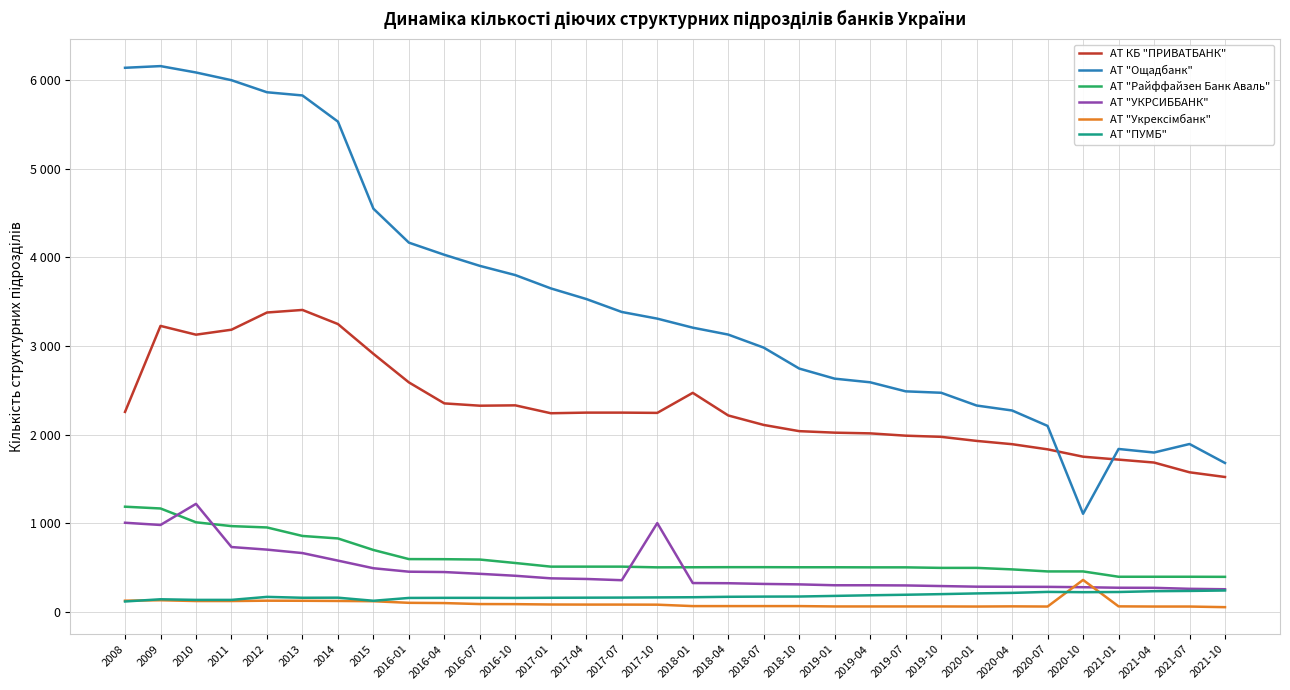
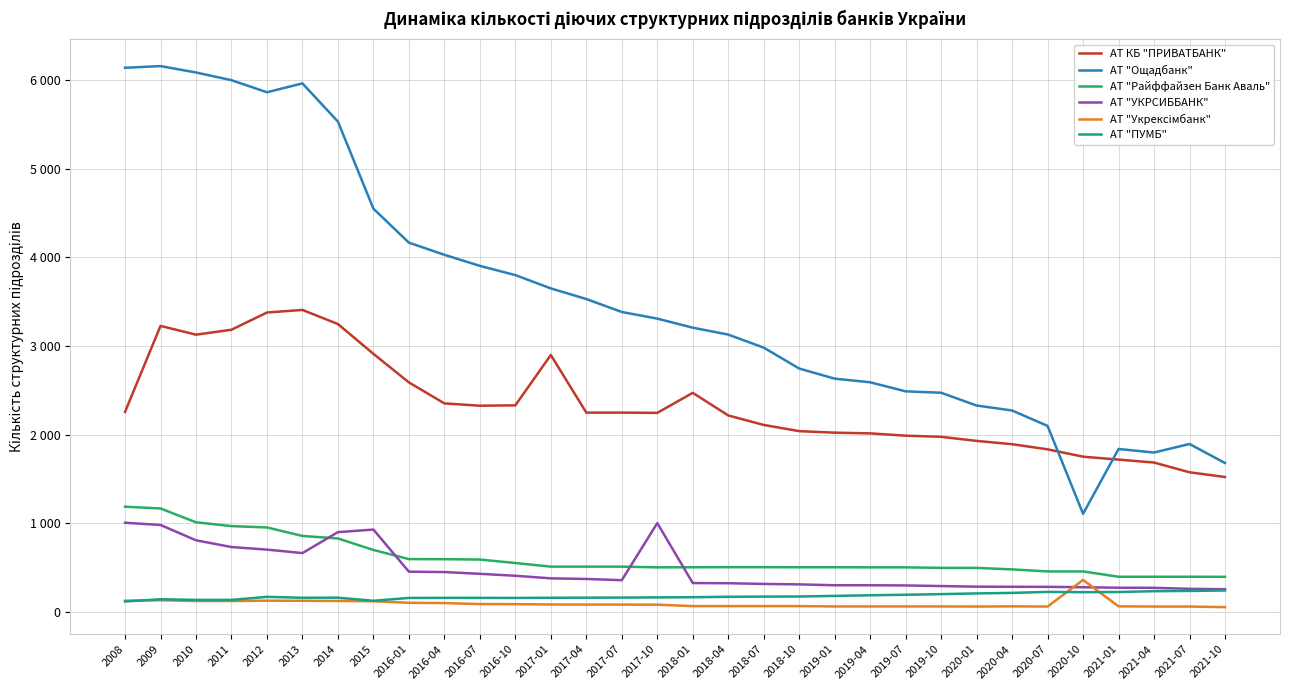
  {
    "АТ КБ \"ПРИВАТБАНК\"": {
      "2008": 2300,
      "2009": 3200,
      "2010": 3100,
      "2011": 3200,
      "2012": 3400,
      "2013": 3400,
      "2014": 3200,
      "2015": 2900,
      "2016-01": 2600,
      "2016-04": 2400,
      "2016-07": 2300,
      "2016-10": 2300,
-     "2017-01": 2200,
+     "2017-01": 2900,
      "2017-04": 2200,
      "2017-07": 2200,
      "2017-10": 2200,
      "2018-01": 2500,
      "2018-04": 2200,
      "2018-07": 2100,
      "2018-10": 2000,
      "2019-01": 2000,
      "2019-04": 2000,
      "2019-07": 2000,
      "2019-10": 2000,
      "2020-01": 1900,
      "2020-04": 1900,
      "2020-07": 1800,
      "2020-10": 1800,
      "2021-01": 1700,
      "2021-04": 1700,
      "2021-07": 1600,
      "2021-10": 1500
    },
    "АТ \"Ощадбанк\"": {
      "2008": 6100,
      "2009": 6200,
      "2010": 6100,
      "2011": 6000,
      "2012": 5900,
-     "2013": 5800,
+     "2013": 6000,
      "2014": 5500,
      "2015": 4500,
      "2016-01": 4200,
      "2016-04": 4000,
      "2016-07": 3900,
      "2016-10": 3800,
      "2017-01": 3600,
      "2017-04": 3500,
      "2017-07": 3400,
      "2017-10": 3300,
      "2018-01": 3200,
      "2018-04": 3100,
      "2018-07": 3000,
      "2018-10": 2700,
      "2019-01": 2600,
      "2019-04": 2600,
      "2019-07": 2500,
      "2019-10": 2500,
      "2020-01": 2300,
      "2020-04": 2300,
      "2020-07": 2100,
      "2020-10": 1100,
      "2021-01": 1800,
      "2021-04": 1800,
      "2021-07": 1900,
      "2021-10": 1700
    },
    "АТ \"УКРСИББАНК\"": {
      "2008": 1000,
      "2009": 1000,
-     "2010": 1200,
+     "2010": 800,
      "2011": 700,
      "2012": 700,
      "2013": 700,
-     "2014": 600,
-     "2015": 500,
+     "2014": 900,
+     "2015": 900,
      "2016-01": 500,
      "2016-04": 400,
      "2016-07": 400,
      "2016-10": 400,
      "2017-01": 400,
      "2017-04": 400,
      "2017-07": 400,
      "2017-10": 1000,
      "2018-01": 300,
      "2018-04": 300,
      "2018-07": 300,
      "2018-10": 300,
      "2019-01": 300,
      "2019-04": 300,
      "2019-07": 300,
      "2019-10": 300,
      "2020-01": 300,
      "2020-04": 300,
      "2020-07": 300,
      "2020-10": 300,
      "2021-01": 300,
      "2021-04": 300
    },
    "АТ \"Укрексімбанк\"": {
      "2012": 100,
      "2013": 100,
      "2014": 100,
      "2016-01": 100,
      "2016-04": 100,
      "2016-07": 100,
      "2016-10": 100,
      "2017-01": 100,
      "2017-04": 100,
      "2017-07": 100,
      "2017-10": 100,
      "2018-01": 100,
      "2018-04": 100,
      "2018-07": 100,
      "2018-10": 100,
      "2019-01": 100,
      "2019-04": 100,
      "2019-07": 100,
      "2019-10": 100,
      "2020-01": 100,
      "2020-04": 100,
      "2020-07": 100,
      "2020-10": 400,
      "2021-01": 100,
      "2021-04": 100,
      "2021-07": 100,
      "2021-10": 100
    }
  }
